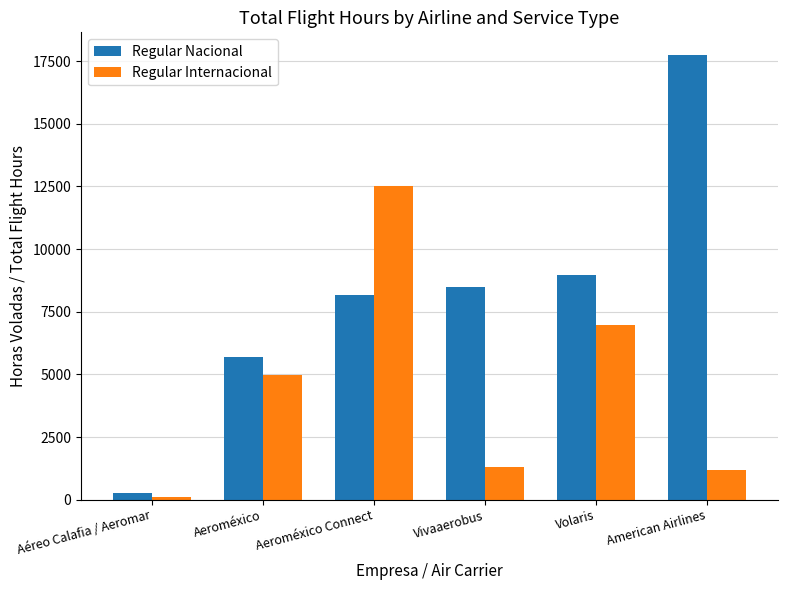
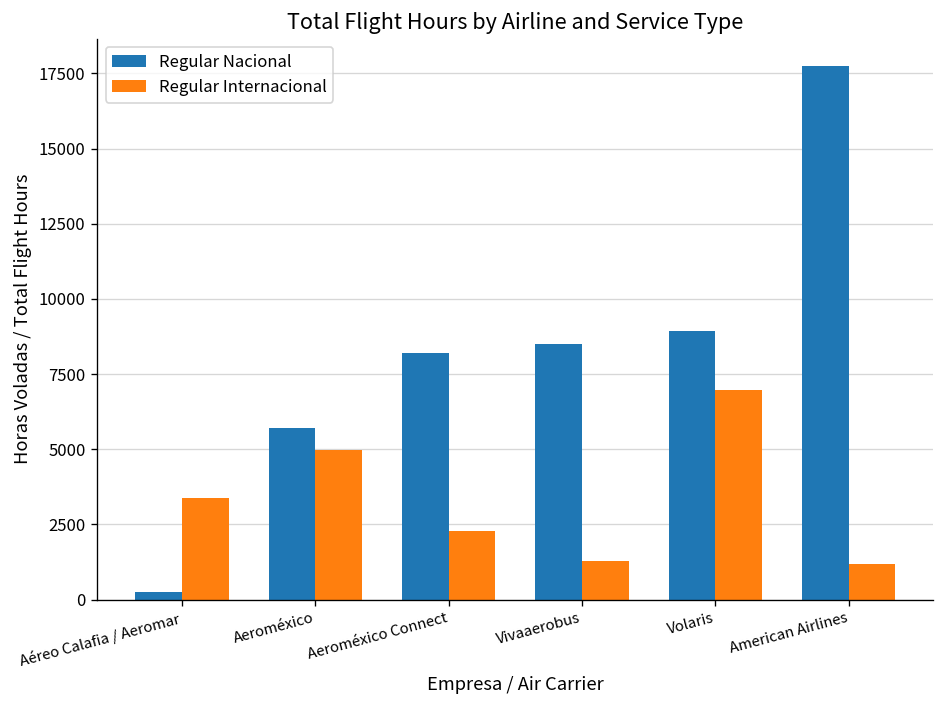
  {
    "Regular Nacional": {
      "Aéreo Calafia / Aeromar": 300,
      "Aeroméxico": 5700,
      "Aeroméxico Connect": 8200,
      "Vivaaerobus": 8500,
      "Volaris": 8900,
      "American Airlines": 17800
    },
    "Regular Internacional": {
-     "Aéreo Calafia / Aeromar": 100,
+     "Aéreo Calafia / Aeromar": 3400,
      "Aeroméxico": 5000,
-     "Aeroméxico Connect": 12500,
+     "Aeroméxico Connect": 2300,
      "Vivaaerobus": 1300,
      "Volaris": 7000,
      "American Airlines": 1200
    }
  }
